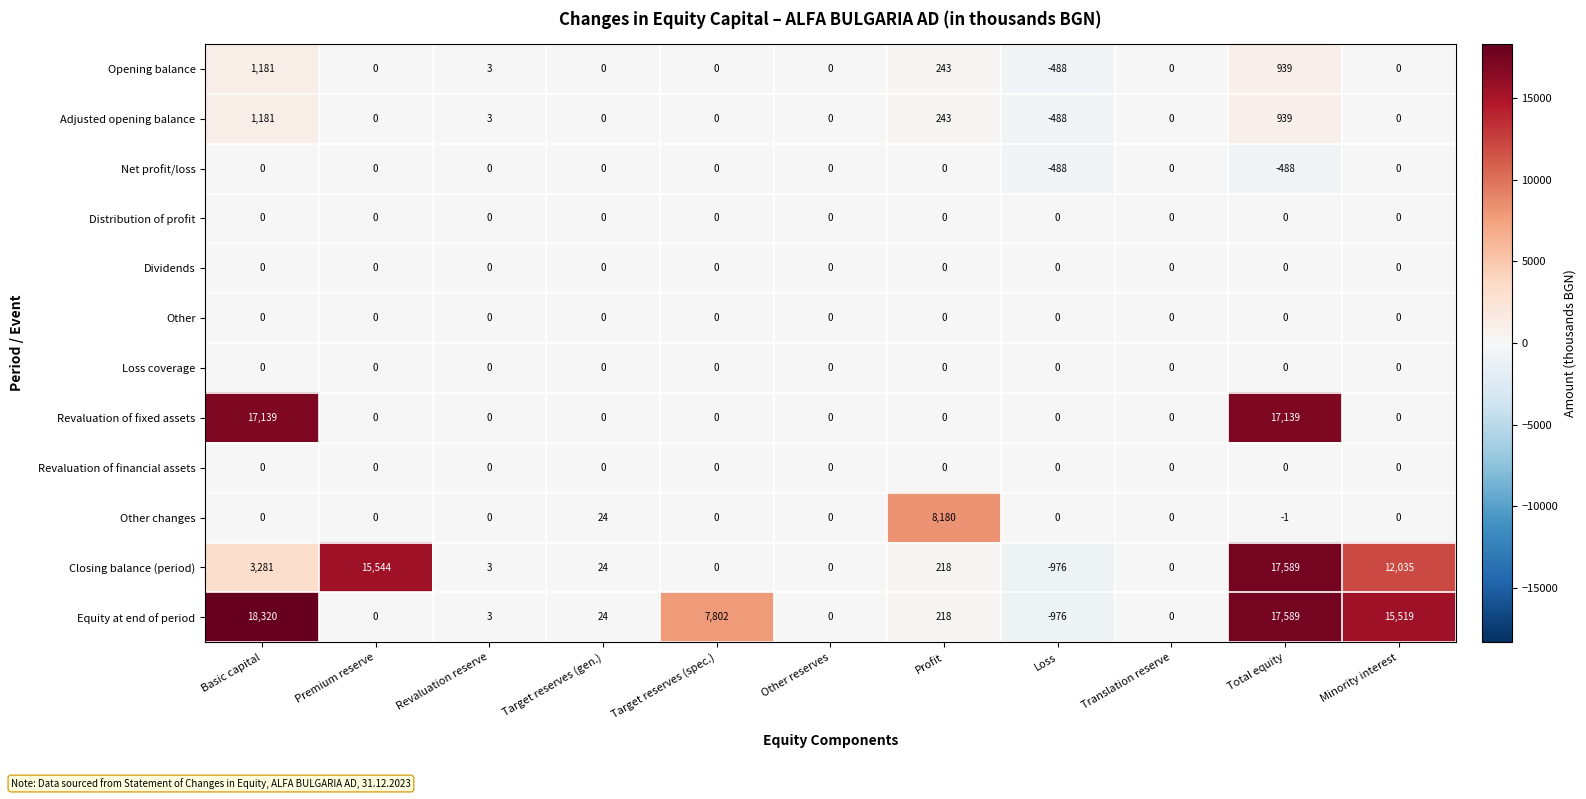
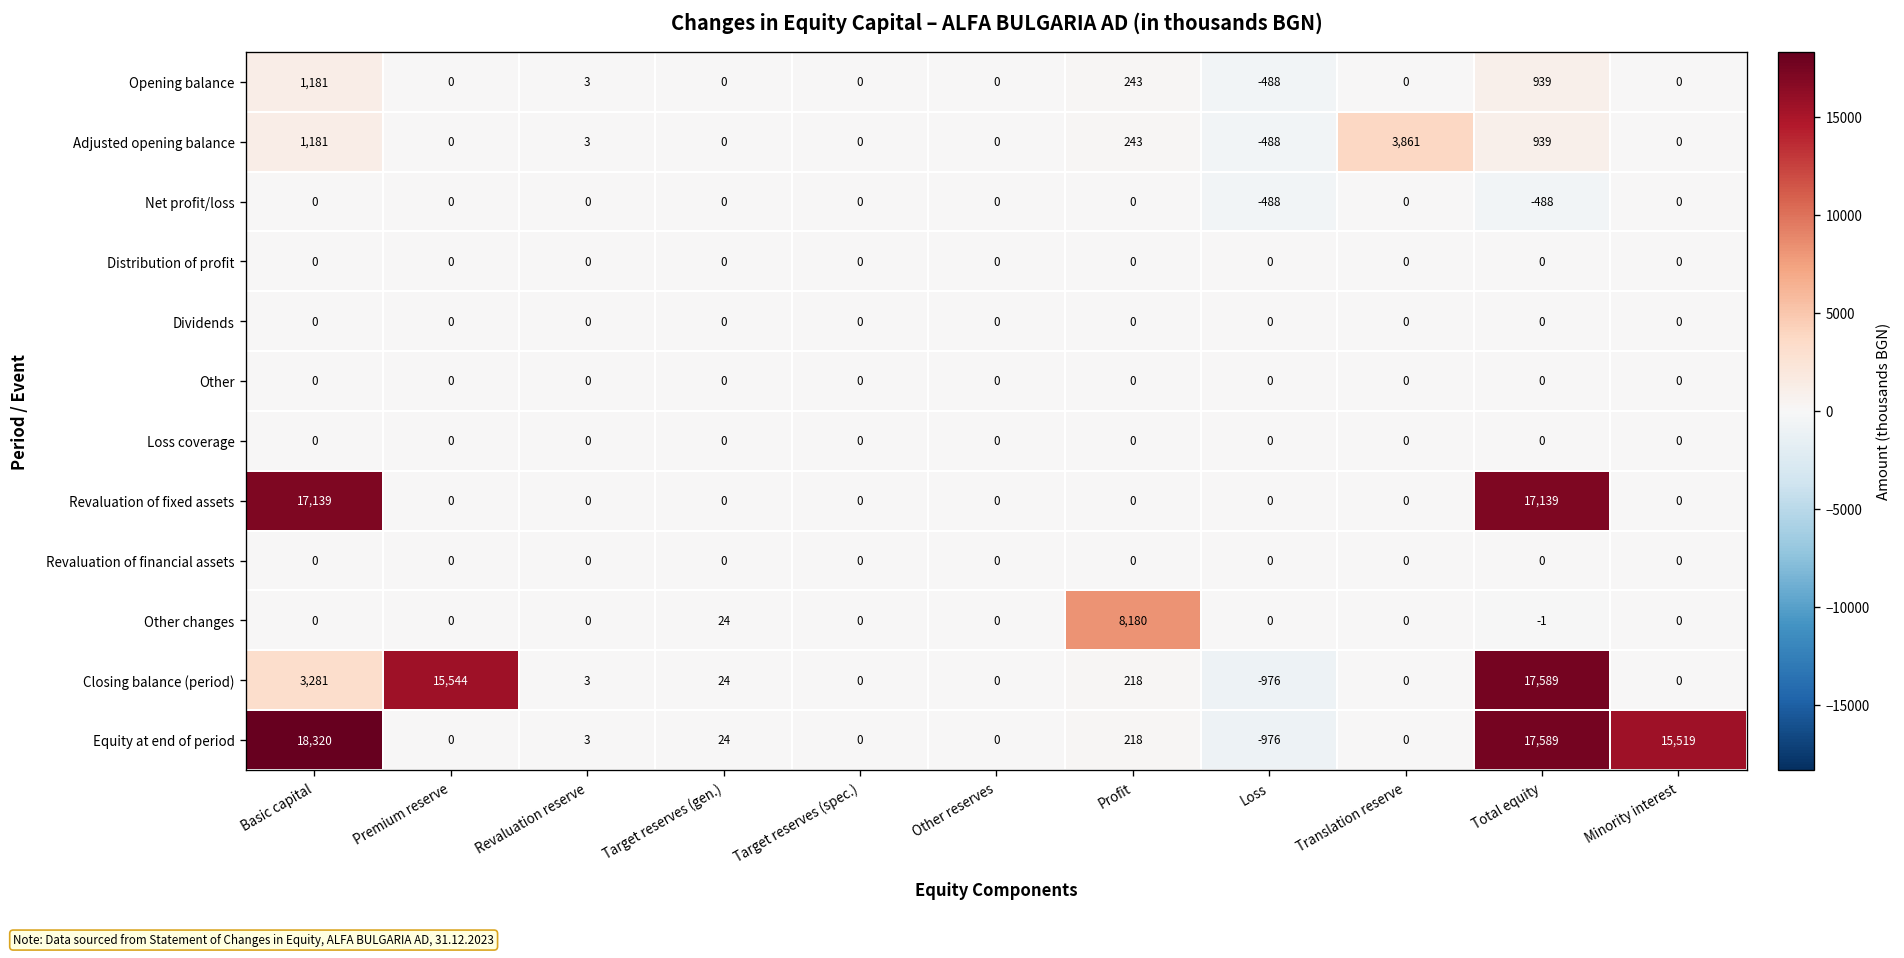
  {
    "Opening balance": {
      "Basic capital": "1,181",
      "Premium reserve": "0",
      "Revaluation reserve": "3",
      "Target reserves (gen.)": "0",
      "Target reserves (spec.)": "0",
      "Other reserves": "0",
      "Profit": "243",
      "Loss": "-488",
      "Translation reserve": "0",
      "Total equity": "939",
      "Minority interest": "0"
    },
    "Adjusted opening balance": {
      "Basic capital": "1,181",
      "Premium reserve": "0",
      "Revaluation reserve": "3",
      "Target reserves (gen.)": "0",
      "Target reserves (spec.)": "0",
      "Other reserves": "0",
      "Profit": "243",
      "Loss": "-488",
-     "Translation reserve": "0",
+     "Translation reserve": "3,861",
      "Total equity": "939",
      "Minority interest": "0"
    },
    "Net profit/loss": {
      "Basic capital": "0",
      "Premium reserve": "0",
      "Revaluation reserve": "0",
      "Target reserves (gen.)": "0",
      "Target reserves (spec.)": "0",
      "Other reserves": "0",
      "Profit": "0",
      "Loss": "-488",
      "Translation reserve": "0",
      "Total equity": "-488",
      "Minority interest": "0"
    },
    "Distribution of profit": {
      "Basic capital": "0",
      "Premium reserve": "0",
      "Revaluation reserve": "0",
      "Target reserves (gen.)": "0",
      "Target reserves (spec.)": "0",
      "Other reserves": "0",
      "Profit": "0",
      "Loss": "0",
      "Translation reserve": "0",
      "Total equity": "0",
      "Minority interest": "0"
    },
    "Dividends": {
      "Basic capital": "0",
      "Premium reserve": "0",
      "Revaluation reserve": "0",
      "Target reserves (gen.)": "0",
      "Target reserves (spec.)": "0",
      "Other reserves": "0",
      "Profit": "0",
      "Loss": "0",
      "Translation reserve": "0",
      "Total equity": "0",
      "Minority interest": "0"
    },
    "Other": {
      "Basic capital": "0",
      "Premium reserve": "0",
      "Revaluation reserve": "0",
      "Target reserves (gen.)": "0",
      "Target reserves (spec.)": "0",
      "Other reserves": "0",
      "Profit": "0",
      "Loss": "0",
      "Translation reserve": "0",
      "Total equity": "0",
      "Minority interest": "0"
    },
    "Loss coverage": {
      "Basic capital": "0",
      "Premium reserve": "0",
      "Revaluation reserve": "0",
      "Target reserves (gen.)": "0",
      "Target reserves (spec.)": "0",
      "Other reserves": "0",
      "Profit": "0",
      "Loss": "0",
      "Translation reserve": "0",
      "Total equity": "0",
      "Minority interest": "0"
    },
    "Revaluation of fixed assets": {
      "Basic capital": "17,139",
      "Premium reserve": "0",
      "Revaluation reserve": "0",
      "Target reserves (gen.)": "0",
      "Target reserves (spec.)": "0",
      "Other reserves": "0",
      "Profit": "0",
      "Loss": "0",
      "Translation reserve": "0",
      "Total equity": "17,139",
      "Minority interest": "0"
    },
    "Revaluation of financial assets": {
      "Basic capital": "0",
      "Premium reserve": "0",
      "Revaluation reserve": "0",
      "Target reserves (gen.)": "0",
      "Target reserves (spec.)": "0",
      "Other reserves": "0",
      "Profit": "0",
      "Loss": "0",
      "Translation reserve": "0",
      "Total equity": "0",
      "Minority interest": "0"
    },
    "Other changes": {
      "Basic capital": "0",
      "Premium reserve": "0",
      "Revaluation reserve": "0",
      "Target reserves (gen.)": "24",
      "Target reserves (spec.)": "0",
      "Other reserves": "0",
      "Profit": "8,180",
      "Loss": "0",
      "Translation reserve": "0",
      "Total equity": "-1",
      "Minority interest": "0"
    },
    "Closing balance (period)": {
      "Basic capital": "3,281",
      "Premium reserve": "15,544",
      "Revaluation reserve": "3",
      "Target reserves (gen.)": "24",
      "Target reserves (spec.)": "0",
      "Other reserves": "0",
      "Profit": "218",
      "Loss": "-976",
      "Translation reserve": "0",
      "Total equity": "17,589",
-     "Minority interest": "12,035"
+     "Minority interest": "0"
    },
    "Equity at end of period": {
      "Basic capital": "18,320",
      "Premium reserve": "0",
      "Revaluation reserve": "3",
      "Target reserves (gen.)": "24",
-     "Target reserves (spec.)": "7,802",
+     "Target reserves (spec.)": "0",
      "Other reserves": "0",
      "Profit": "218",
      "Loss": "-976",
      "Translation reserve": "0",
      "Total equity": "17,589",
      "Minority interest": "15,519"
    }
  }
